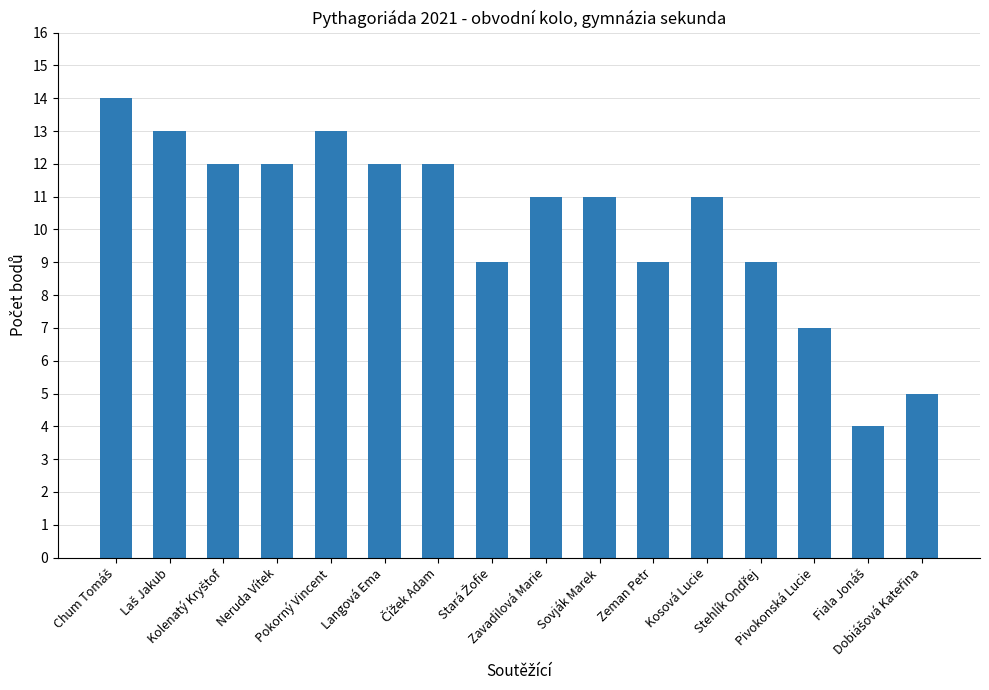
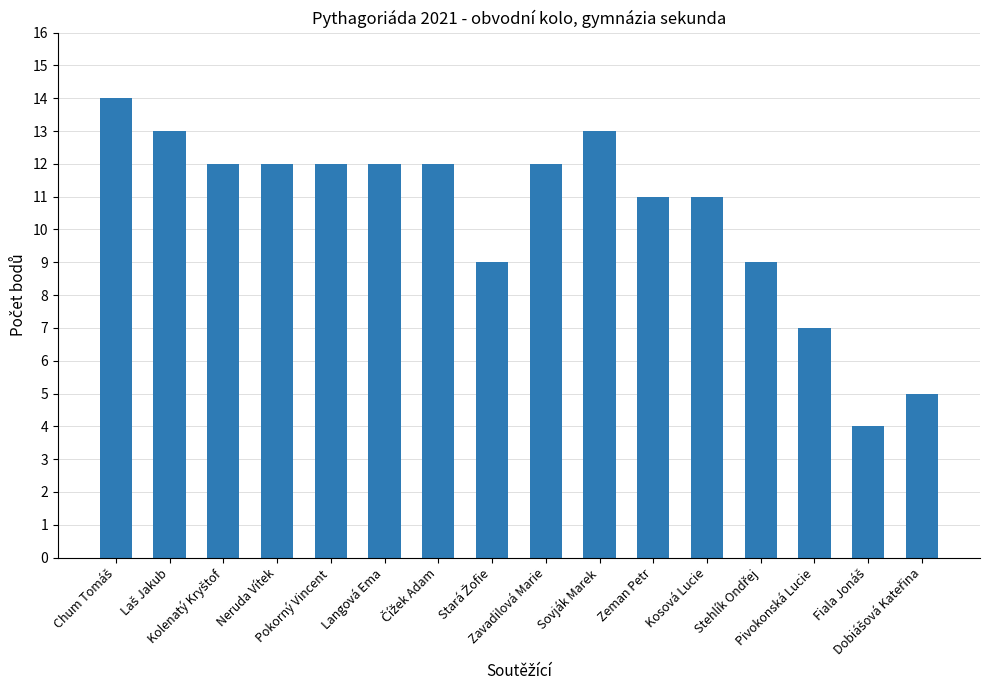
  {
    "Chum Tomáš": 14,
    "Laš Jakub": 13,
    "Kolenatý Kryštof": 12,
    "Neruda Vítek": 12,
-   "Pokorný Vincent": 13,
+   "Pokorný Vincent": 12,
    "Langová Ema": 12,
    "Čížek Adam": 12,
    "Stará Žofie": 9,
-   "Zavadilová Marie": 11,
-   "Sovják Marek": 11,
-   "Zeman Petr": 9,
+   "Zavadilová Marie": 12,
+   "Sovják Marek": 13,
+   "Zeman Petr": 11,
    "Kosová Lucie": 11,
    "Stehlík Ondřej": 9,
    "Pivokonská Lucie": 7,
    "Fiala Jonáš": 4,
    "Dobiášová Kateřina": 5
  }
